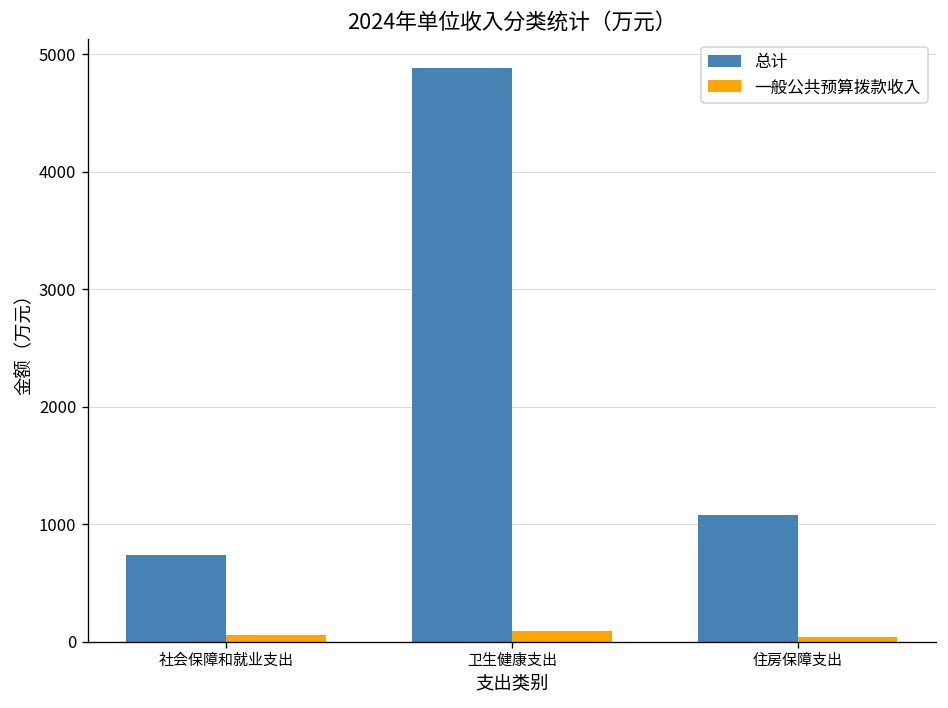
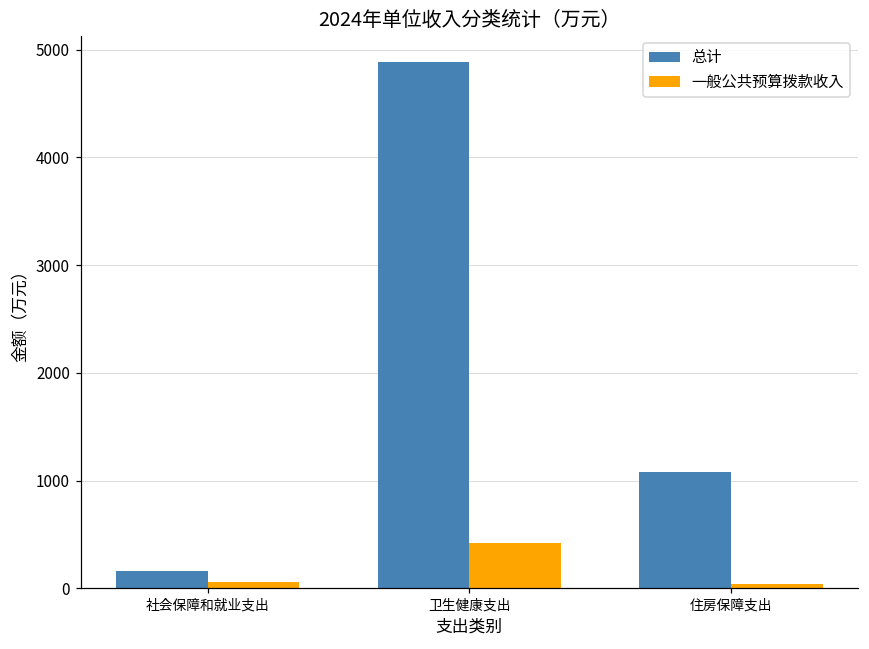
  {
    "总计": {
-     "社会保障和就业支出": 700,
+     "社会保障和就业支出": 200,
      "卫生健康支出": 4900,
      "住房保障支出": 1100
    },
    "一般公共预算拨款收入": {
      "社会保障和就业支出": 100,
-     "卫生健康支出": 100,
+     "卫生健康支出": 400,
      "住房保障支出": 0
    }
  }
